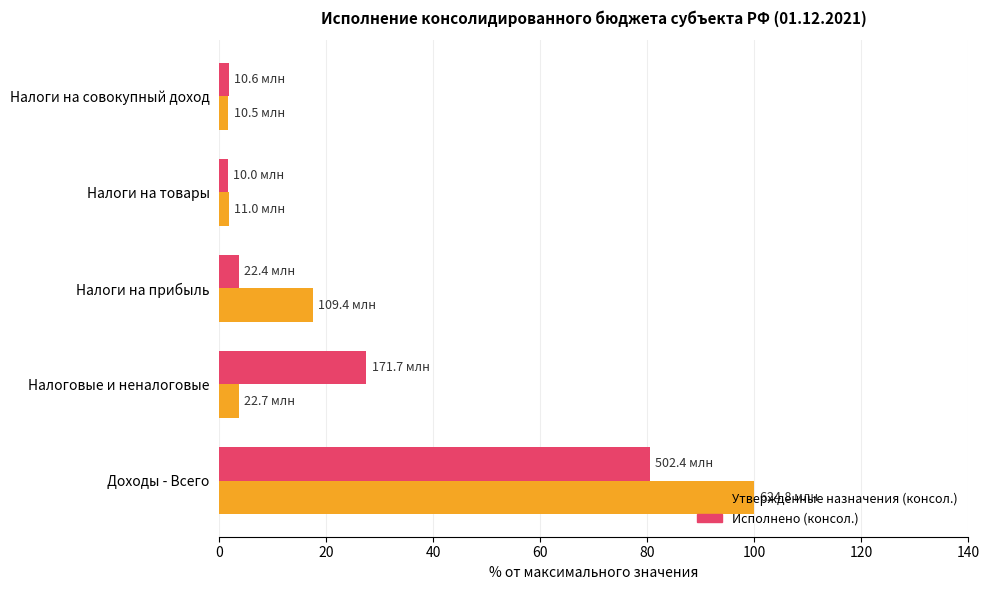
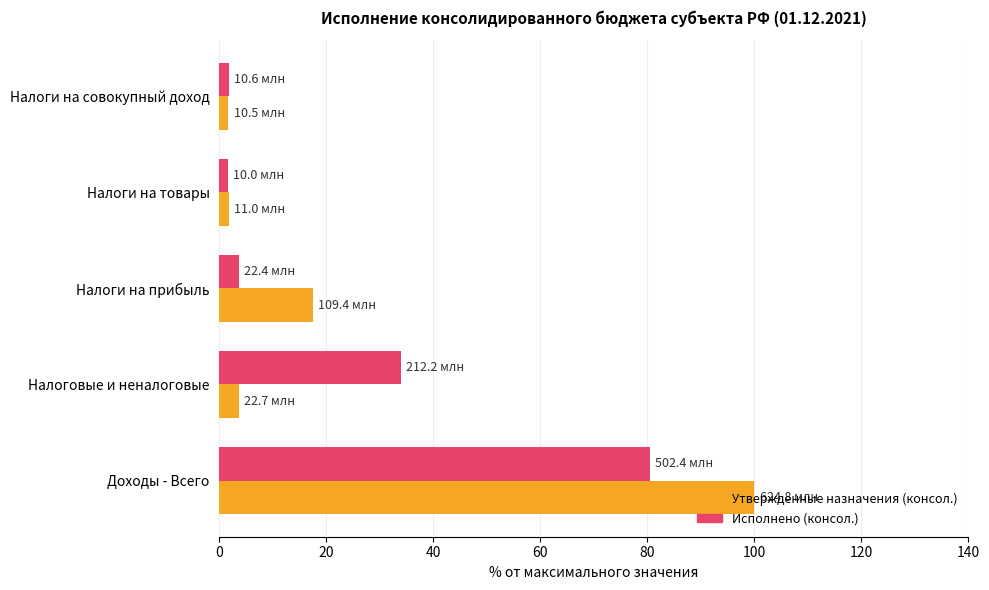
  {
    "Исполнено (консол.)": {
-     "Налоговые и неналоговые": 171.7
+     "Налоговые и неналоговые": 212.2
    }
  }
